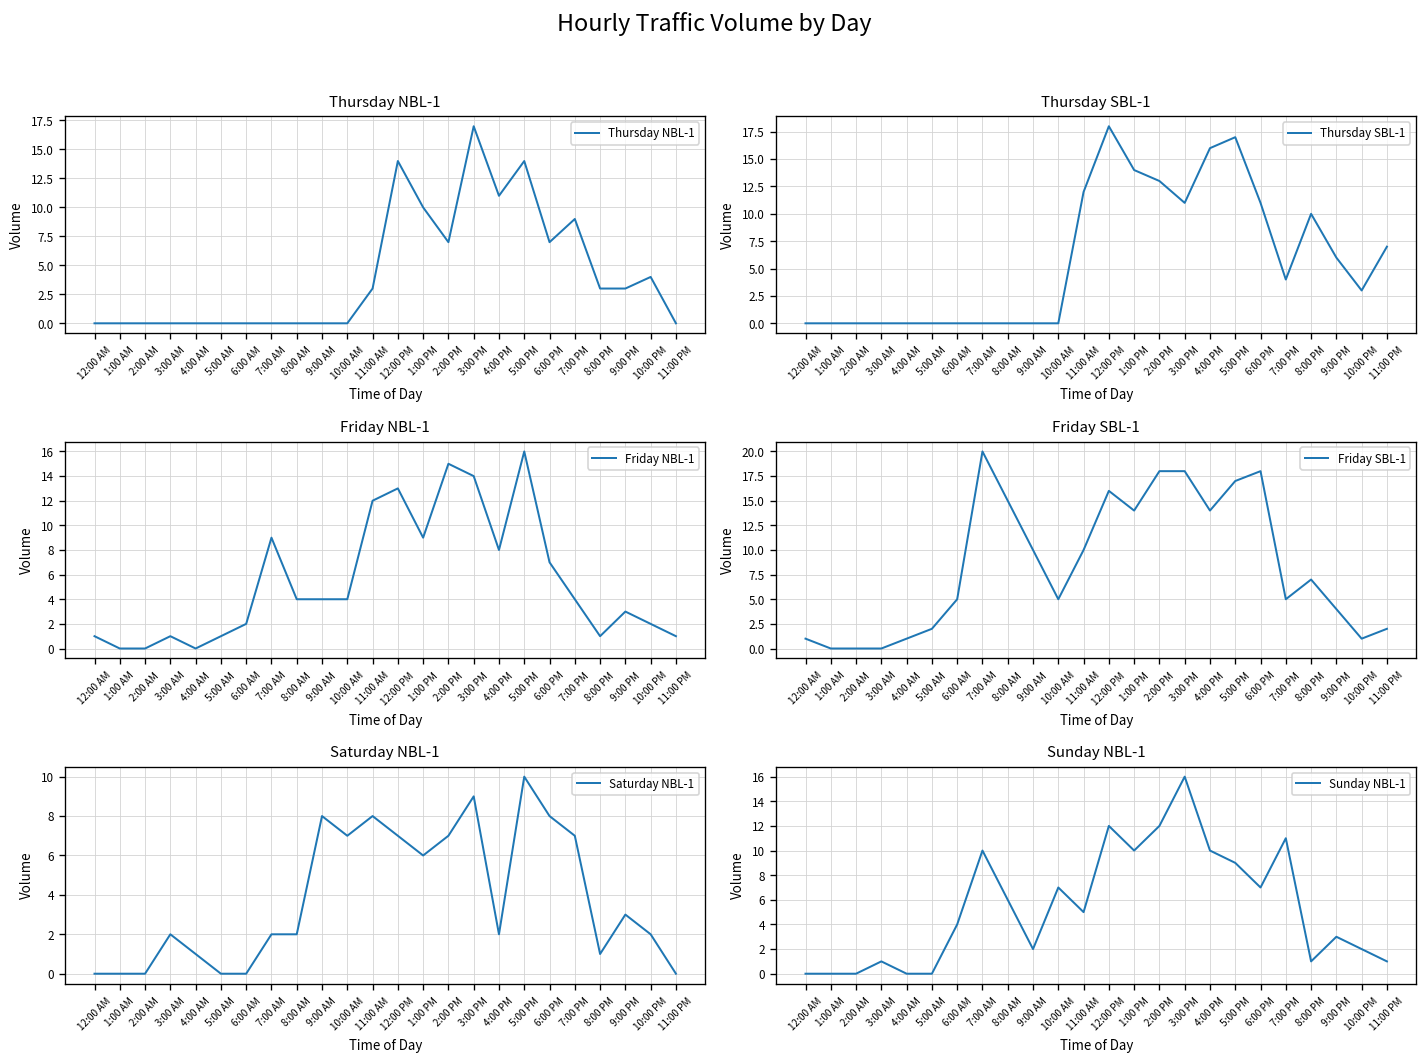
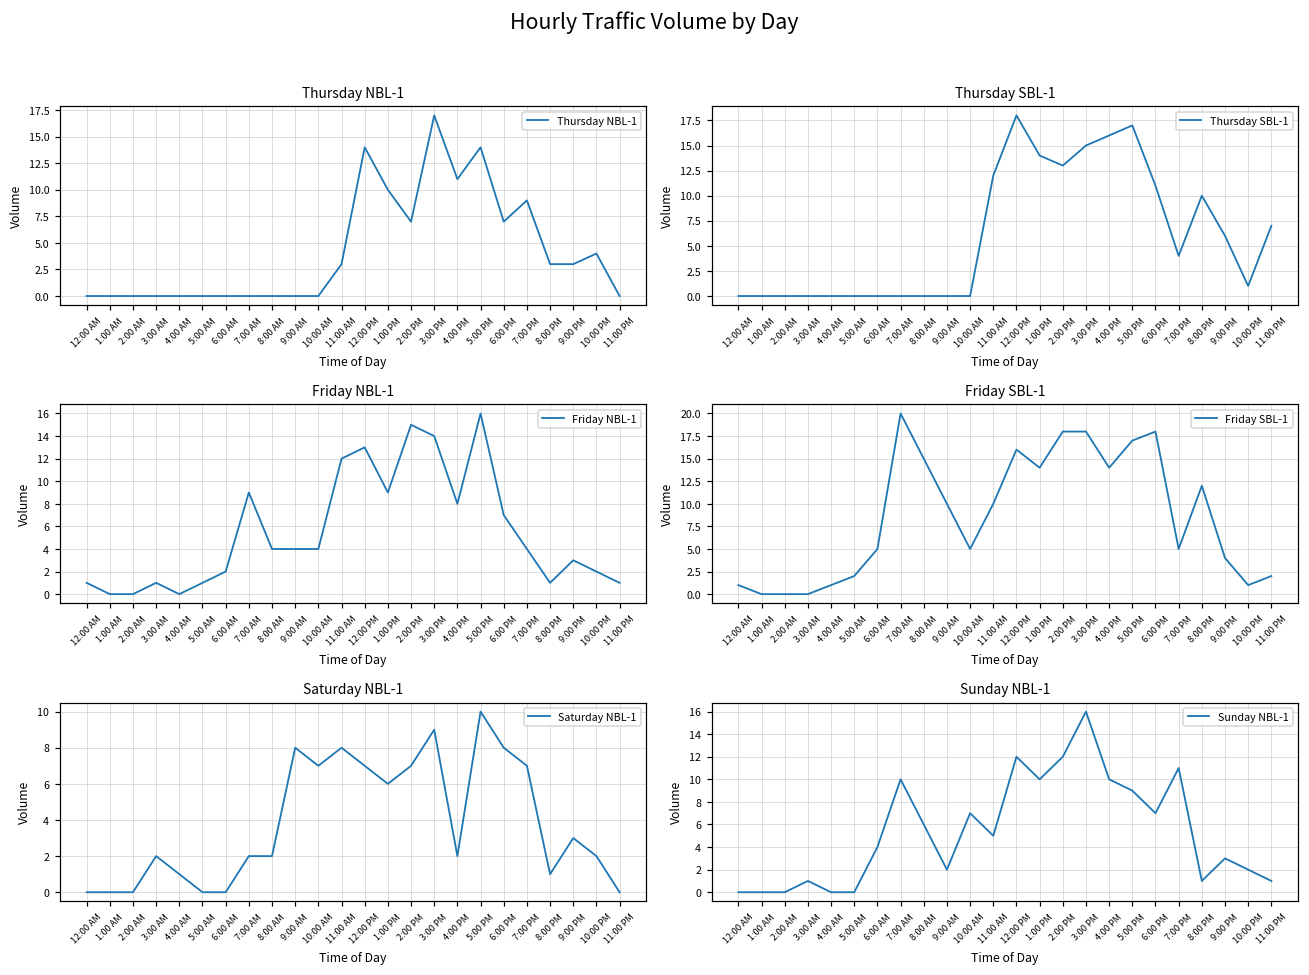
  {
    "Thursday NBL-1": {
      "12:00 AM": 0,
      "1:00 AM": 0,
      "2:00 AM": 0,
      "3:00 AM": 0,
      "4:00 AM": 0,
      "5:00 AM": 0,
      "6:00 AM": 0,
      "7:00 AM": 0,
      "8:00 AM": 0,
      "9:00 AM": 0,
      "10:00 AM": 0,
      "11:00 AM": 3,
      "12:00 PM": 14,
      "1:00 PM": 10,
      "2:00 PM": 7,
      "3:00 PM": 17,
      "4:00 PM": 11,
      "5:00 PM": 14,
      "6:00 PM": 7,
      "7:00 PM": 9,
      "8:00 PM": 3,
      "9:00 PM": 3,
      "10:00 PM": 4,
      "11:00 PM": 0
    },
    "Thursday SBL-1": {
      "12:00 AM": 0,
      "1:00 AM": 0,
      "2:00 AM": 0,
      "3:00 AM": 0,
      "4:00 AM": 0,
      "5:00 AM": 0,
      "6:00 AM": 0,
      "7:00 AM": 0,
      "8:00 AM": 0,
      "9:00 AM": 0,
      "10:00 AM": 0,
      "11:00 AM": 12,
      "12:00 PM": 18,
      "1:00 PM": 14,
      "2:00 PM": 13,
-     "3:00 PM": 11,
+     "3:00 PM": 15,
      "4:00 PM": 16,
      "5:00 PM": 17,
      "6:00 PM": 11,
      "7:00 PM": 4,
      "8:00 PM": 10,
      "9:00 PM": 6,
-     "10:00 PM": 3,
+     "10:00 PM": 1,
      "11:00 PM": 7
    },
    "Friday NBL-1": {
      "12:00 AM": 1.0,
      "1:00 AM": 0.0,
      "2:00 AM": 0.0,
      "3:00 AM": 1.0,
      "4:00 AM": 0.0,
      "5:00 AM": 1.0,
      "6:00 AM": 2.0,
      "7:00 AM": 9.0,
      "8:00 AM": 4.0,
      "9:00 AM": 4.0,
      "10:00 AM": 4.0,
      "11:00 AM": 12.0,
      "12:00 PM": 13.0,
      "1:00 PM": 9.0,
      "2:00 PM": 15.0,
      "3:00 PM": 14.0,
      "4:00 PM": 8.0,
      "5:00 PM": 16.0,
      "6:00 PM": 7.0,
      "7:00 PM": 4.0,
      "8:00 PM": 1.0,
      "9:00 PM": 3.0,
      "10:00 PM": 2.0,
      "11:00 PM": 1.0
    },
    "Friday SBL-1": {
      "12:00 AM": 1,
      "1:00 AM": 0,
      "2:00 AM": 0,
      "3:00 AM": 0,
      "4:00 AM": 1,
      "5:00 AM": 2,
      "6:00 AM": 5,
      "7:00 AM": 20,
      "8:00 AM": 15,
      "9:00 AM": 10,
      "10:00 AM": 5,
      "11:00 AM": 10,
      "12:00 PM": 16,
      "1:00 PM": 14,
      "2:00 PM": 18,
      "3:00 PM": 18,
      "4:00 PM": 14,
      "5:00 PM": 17,
      "6:00 PM": 18,
      "7:00 PM": 5,
-     "8:00 PM": 7,
+     "8:00 PM": 12,
      "9:00 PM": 4,
      "10:00 PM": 1,
      "11:00 PM": 2
    },
    "Saturday NBL-1": {
      "12:00 AM": 0.0,
      "1:00 AM": 0.0,
      "2:00 AM": 0.0,
      "3:00 AM": 2.0,
      "4:00 AM": 1.0,
      "5:00 AM": 0.0,
      "6:00 AM": 0.0,
      "7:00 AM": 2.0,
      "8:00 AM": 2.0,
      "9:00 AM": 8.0,
      "10:00 AM": 7.0,
      "11:00 AM": 8.0,
      "12:00 PM": 7.0,
      "1:00 PM": 6.0,
      "2:00 PM": 7.0,
      "3:00 PM": 9.0,
      "4:00 PM": 2.0,
      "5:00 PM": 10.0,
      "6:00 PM": 8.0,
      "7:00 PM": 7.0,
      "8:00 PM": 1.0,
      "9:00 PM": 3.0,
      "10:00 PM": 2.0,
      "11:00 PM": 0.0
    },
    "Sunday NBL-1": {
      "12:00 AM": 0.0,
      "1:00 AM": 0.0,
      "2:00 AM": 0.0,
      "3:00 AM": 1.0,
      "4:00 AM": 0.0,
      "5:00 AM": 0.0,
      "6:00 AM": 4.0,
      "7:00 AM": 10.0,
      "8:00 AM": 6.0,
      "9:00 AM": 2.0,
      "10:00 AM": 7.0,
      "11:00 AM": 5.0,
      "12:00 PM": 12.0,
      "1:00 PM": 10.0,
      "2:00 PM": 12.0,
      "3:00 PM": 16.0,
      "4:00 PM": 10.0,
      "5:00 PM": 9.0,
      "6:00 PM": 7.0,
      "7:00 PM": 11.0,
      "8:00 PM": 1.0,
      "9:00 PM": 3.0,
      "10:00 PM": 2.0,
      "11:00 PM": 1.0
    }
  }
